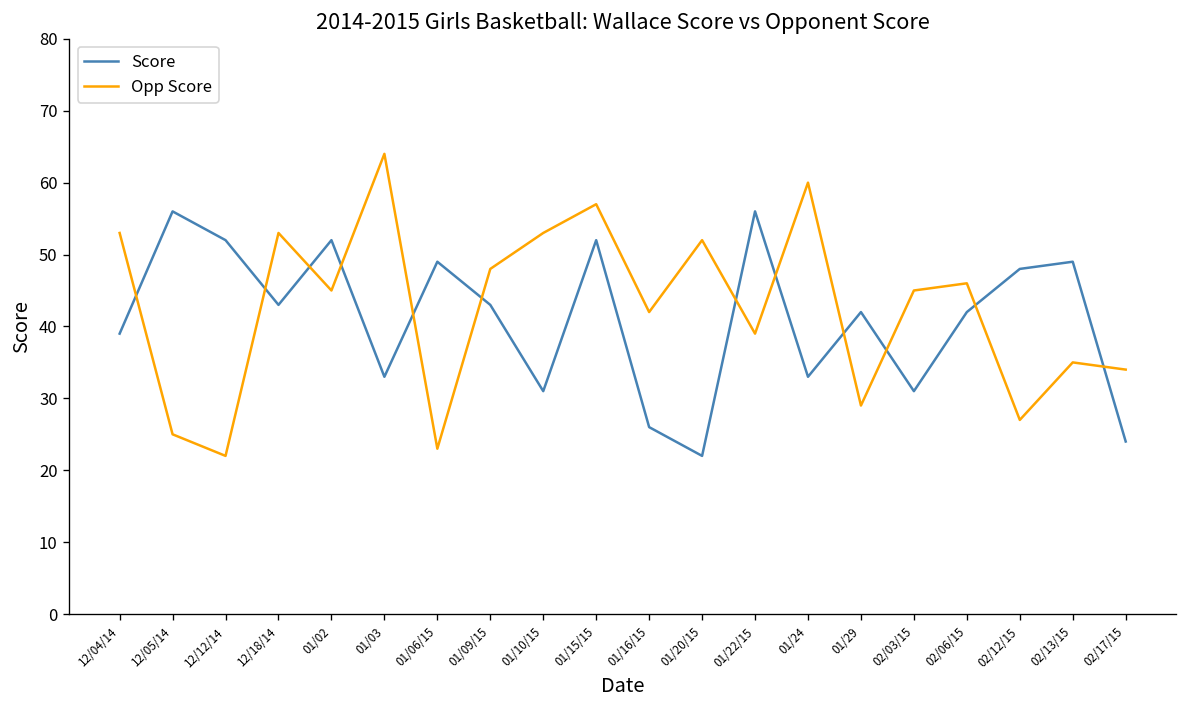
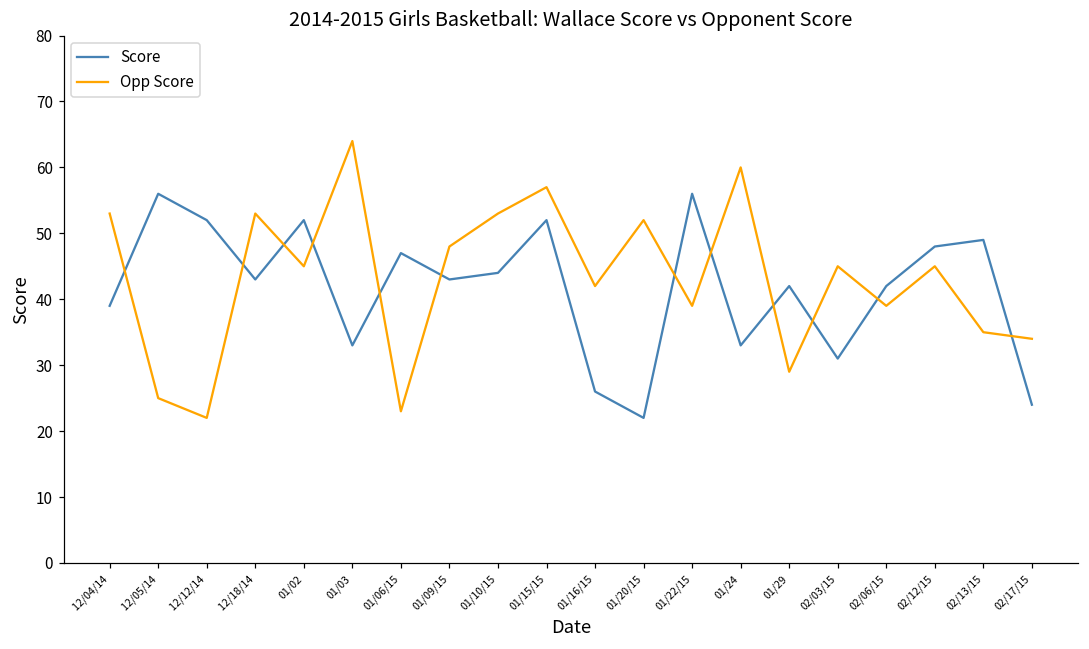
  {
    "Score": {
      "12/04/14": 39,
      "12/05/14": 56,
      "12/12/14": 52,
      "12/18/14": 43,
      "01/02": 52,
      "01/03": 33,
-     "01/06/15": 49,
+     "01/06/15": 47,
      "01/09/15": 43,
-     "01/10/15": 31,
+     "01/10/15": 44,
      "01/15/15": 52,
      "01/16/15": 26,
      "01/20/15": 22,
      "01/22/15": 56,
      "01/24": 33,
      "01/29": 42,
      "02/03/15": 31,
      "02/06/15": 42,
      "02/12/15": 48,
      "02/13/15": 49,
      "02/17/15": 24
    },
    "Opp Score": {
      "12/04/14": 53,
      "12/05/14": 25,
      "12/12/14": 22,
      "12/18/14": 53,
      "01/02": 45,
      "01/03": 64,
      "01/06/15": 23,
      "01/09/15": 48,
      "01/10/15": 53,
      "01/15/15": 57,
      "01/16/15": 42,
      "01/20/15": 52,
      "01/22/15": 39,
      "01/24": 60,
      "01/29": 29,
      "02/03/15": 45,
-     "02/06/15": 46,
-     "02/12/15": 27,
+     "02/06/15": 39,
+     "02/12/15": 45,
      "02/13/15": 35,
      "02/17/15": 34
    }
  }
